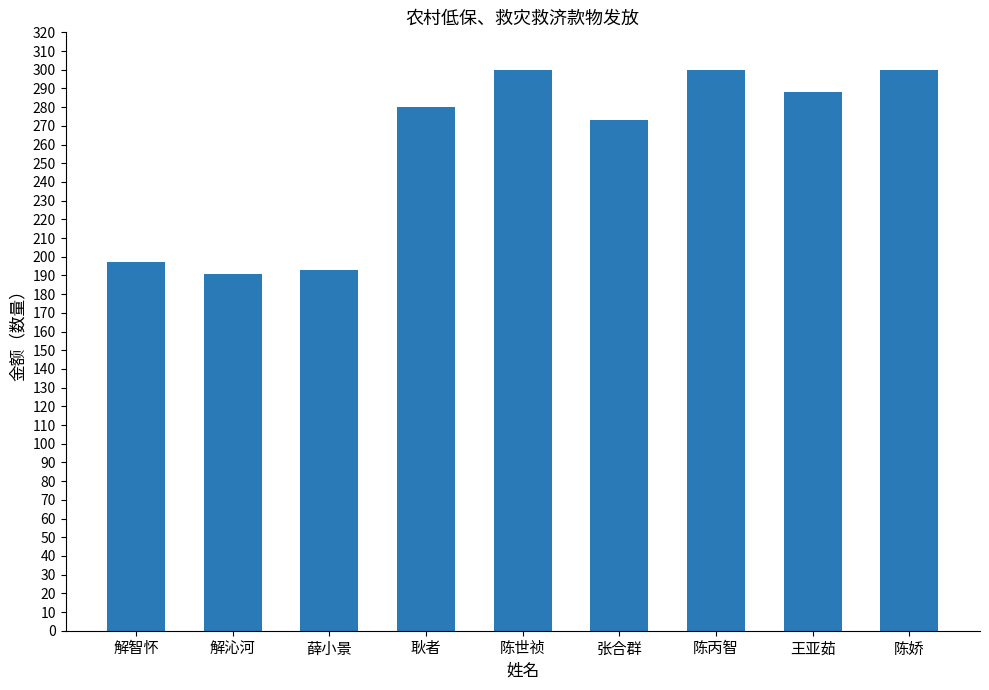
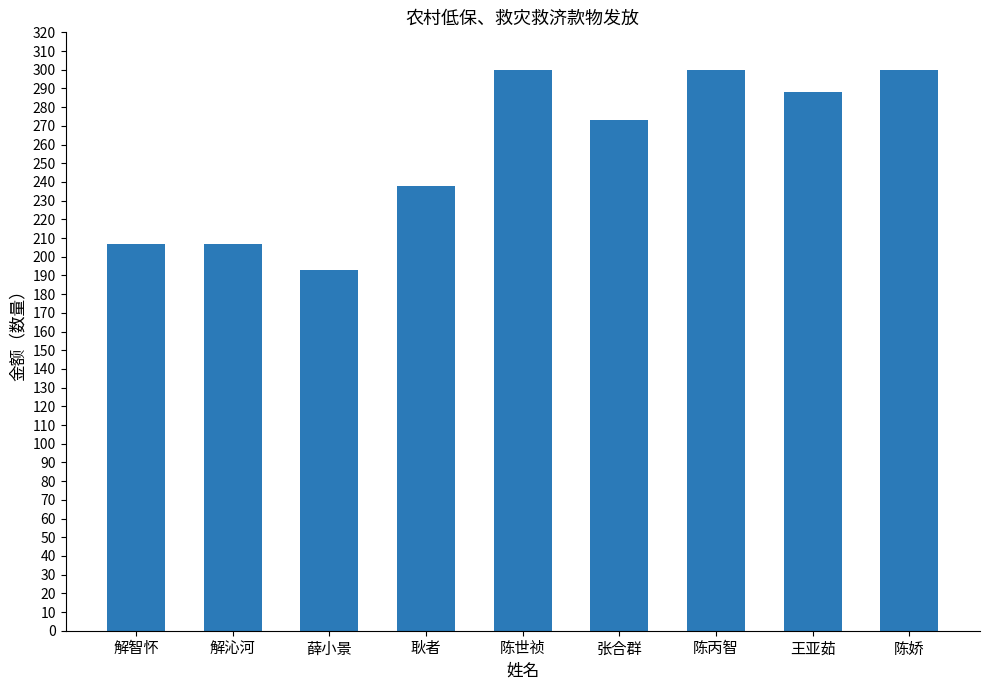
  {
-   "解智怀": 197,
-   "解沁河": 191,
+   "解智怀": 207,
+   "解沁河": 207,
    "薛小景": 193,
-   "耿者": 280,
+   "耿者": 238,
    "陈世祯": 300,
    "张合群": 273,
    "陈丙智": 300,
    "王亚茹": 288,
    "陈娇": 300
  }
